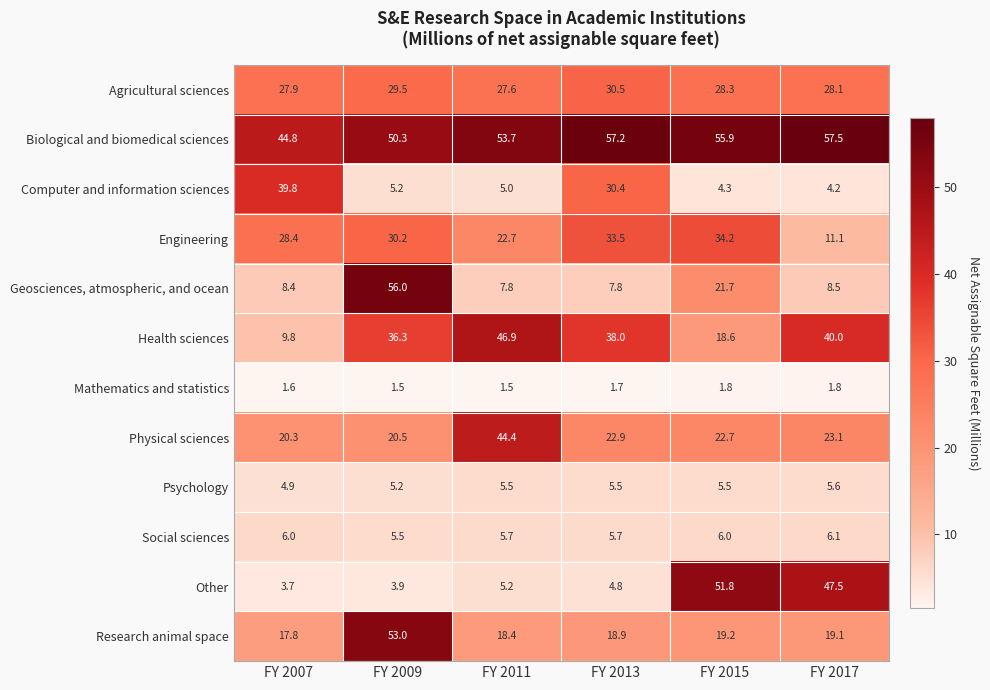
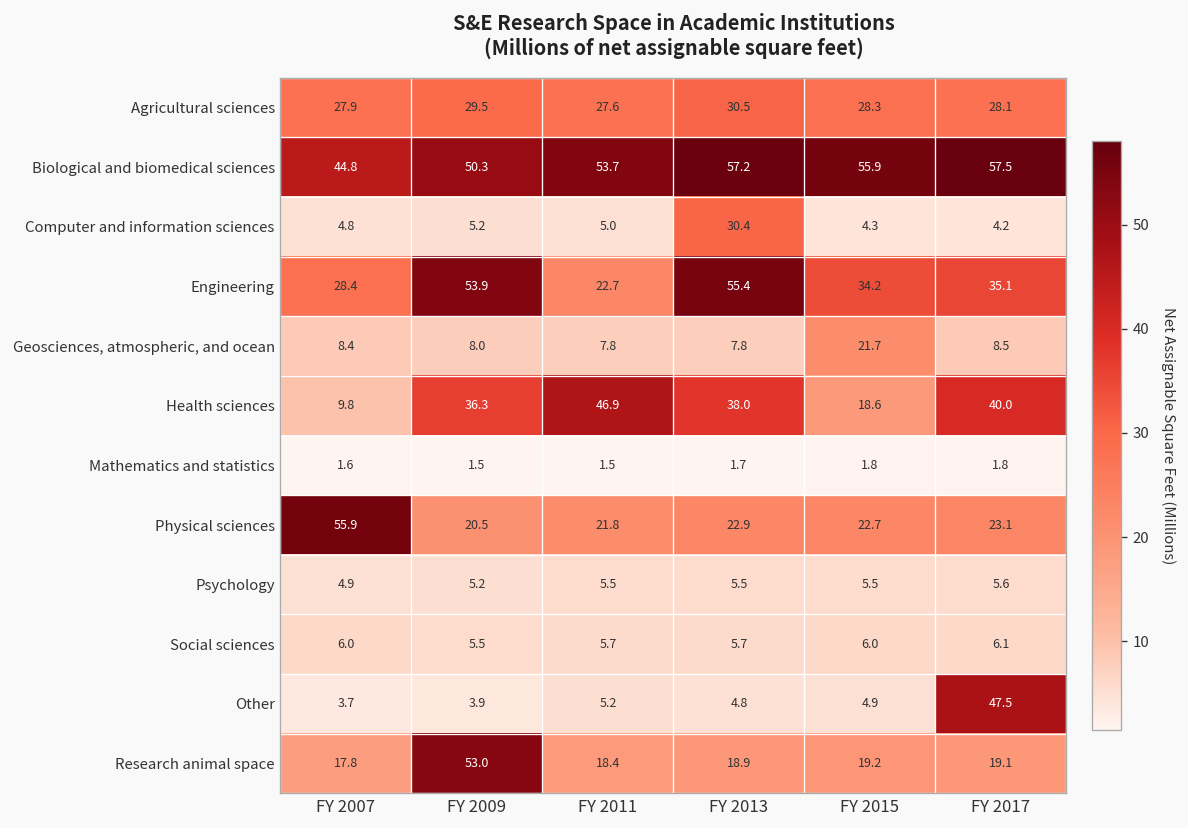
  {
    "Agricultural sciences": {
      "FY 2007": 27.9,
      "FY 2009": 29.5,
      "FY 2011": 27.6,
      "FY 2013": 30.5,
      "FY 2015": 28.3,
      "FY 2017": 28.1
    },
    "Biological and biomedical sciences": {
      "FY 2007": 44.8,
      "FY 2009": 50.3,
      "FY 2011": 53.7,
      "FY 2013": 57.2,
      "FY 2015": 55.9,
      "FY 2017": 57.5
    },
    "Computer and information sciences": {
-     "FY 2007": 39.8,
+     "FY 2007": 4.8,
      "FY 2009": 5.2,
      "FY 2011": 5.0,
      "FY 2013": 30.4,
      "FY 2015": 4.3,
      "FY 2017": 4.2
    },
    "Engineering": {
      "FY 2007": 28.4,
-     "FY 2009": 30.2,
+     "FY 2009": 53.9,
      "FY 2011": 22.7,
-     "FY 2013": 33.5,
+     "FY 2013": 55.4,
      "FY 2015": 34.2,
-     "FY 2017": 11.1
+     "FY 2017": 35.1
    },
    "Geosciences, atmospheric, and ocean": {
      "FY 2007": 8.4,
-     "FY 2009": 56.0,
+     "FY 2009": 8.0,
      "FY 2011": 7.8,
      "FY 2013": 7.8,
      "FY 2015": 21.7,
      "FY 2017": 8.5
    },
    "Health sciences": {
      "FY 2007": 9.8,
      "FY 2009": 36.3,
      "FY 2011": 46.9,
      "FY 2013": 38.0,
      "FY 2015": 18.6,
      "FY 2017": 40.0
    },
    "Mathematics and statistics": {
      "FY 2007": 1.6,
      "FY 2009": 1.5,
      "FY 2011": 1.5,
      "FY 2013": 1.7,
      "FY 2015": 1.8,
      "FY 2017": 1.8
    },
    "Physical sciences": {
-     "FY 2007": 20.3,
+     "FY 2007": 55.9,
      "FY 2009": 20.5,
-     "FY 2011": 44.4,
+     "FY 2011": 21.8,
      "FY 2013": 22.9,
      "FY 2015": 22.7,
      "FY 2017": 23.1
    },
    "Psychology": {
      "FY 2007": 4.9,
      "FY 2009": 5.2,
      "FY 2011": 5.5,
      "FY 2013": 5.5,
      "FY 2015": 5.5,
      "FY 2017": 5.6
    },
    "Social sciences": {
      "FY 2007": 6.0,
      "FY 2009": 5.5,
      "FY 2011": 5.7,
      "FY 2013": 5.7,
      "FY 2015": 6.0,
      "FY 2017": 6.1
    },
    "Other": {
      "FY 2007": 3.7,
      "FY 2009": 3.9,
      "FY 2011": 5.2,
      "FY 2013": 4.8,
-     "FY 2015": 51.8,
+     "FY 2015": 4.9,
      "FY 2017": 47.5
    },
    "Research animal space": {
      "FY 2007": 17.8,
      "FY 2009": 53.0,
      "FY 2011": 18.4,
      "FY 2013": 18.9,
      "FY 2015": 19.2,
      "FY 2017": 19.1
    }
  }
